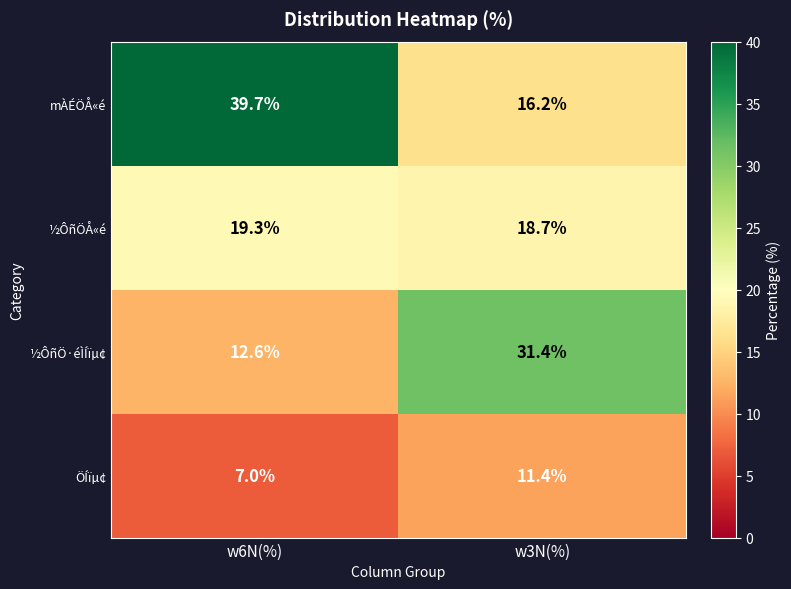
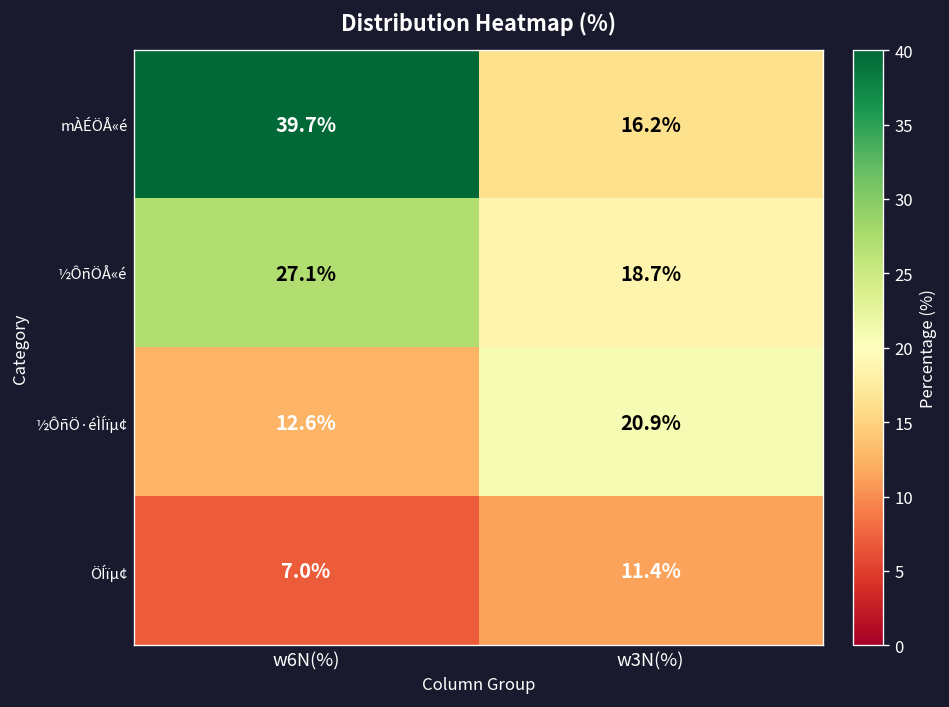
  {
    "mÀÉÖÅ«é": {
      "w6N(%)": "39.7%",
      "w3N(%)": "16.2%"
    },
    "½ÔñÖÅ«é": {
-     "w6N(%)": "19.3%",
+     "w6N(%)": "27.1%",
      "w3N(%)": "18.7%"
    },
    "½ÔñÖ·éÌÍïµ¢": {
      "w6N(%)": "12.6%",
-     "w3N(%)": "31.4%"
+     "w3N(%)": "20.9%"
    },
    "ÖÍïµ¢": {
      "w6N(%)": "7.0%",
      "w3N(%)": "11.4%"
    }
  }
